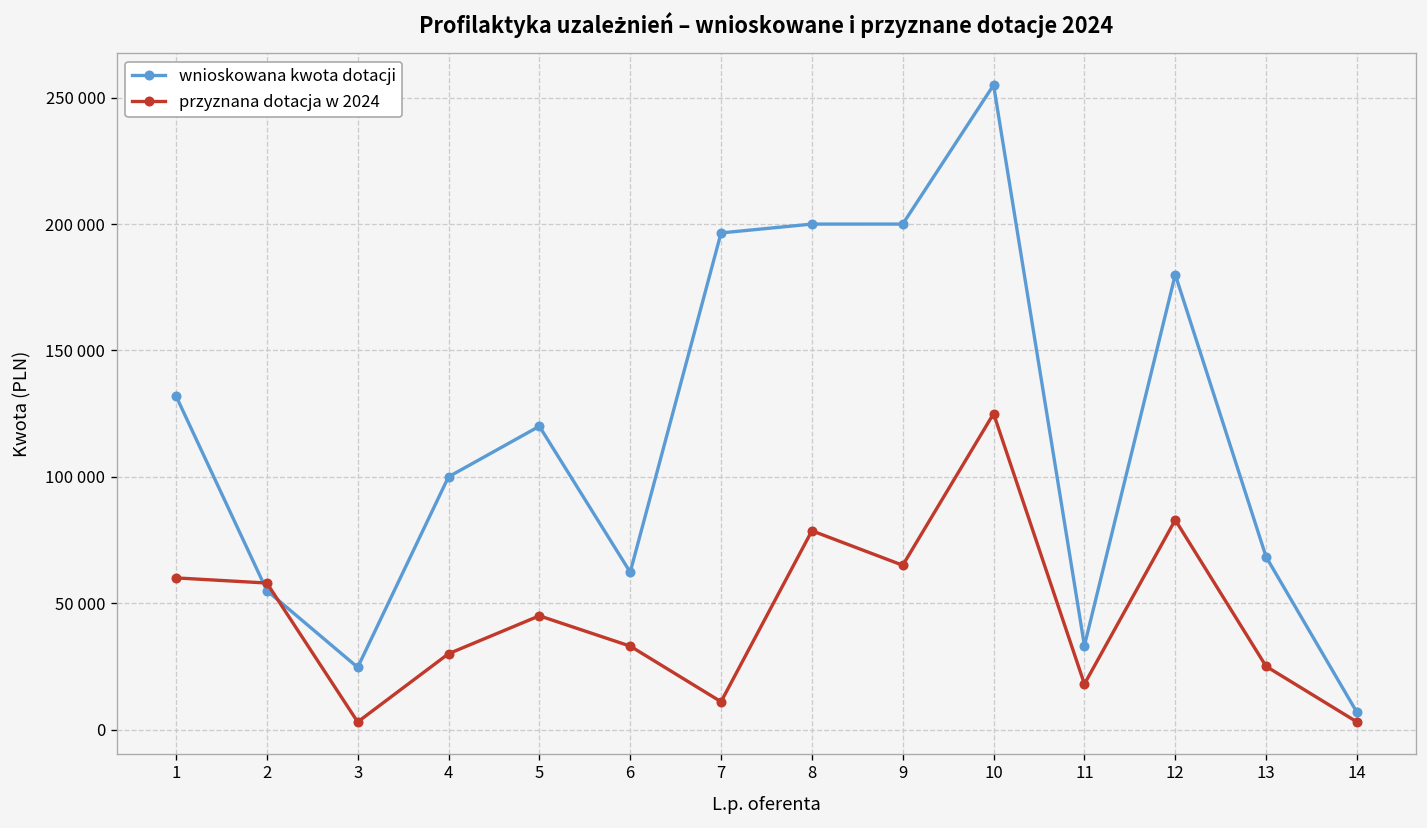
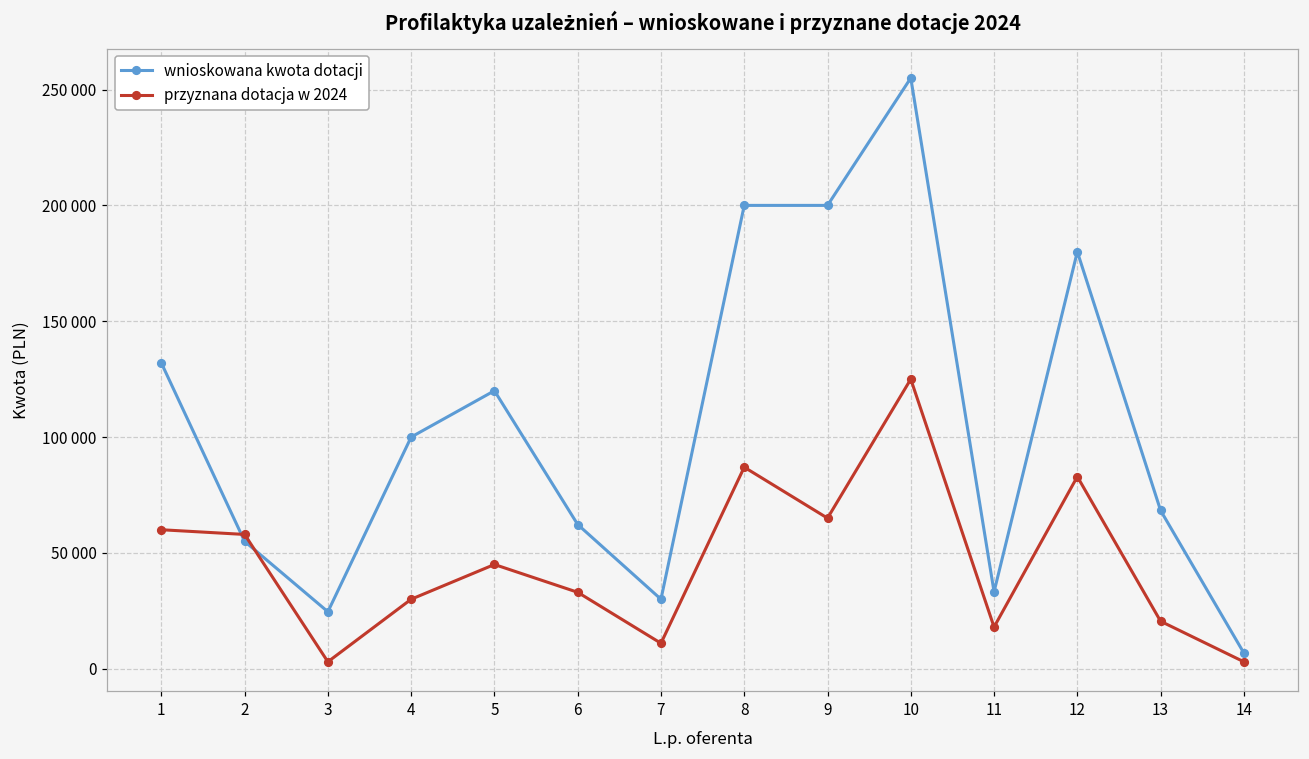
  {
    "wnioskowana kwota dotacji": {
      "1": 132000,
      "2": 55000,
      "3": 25000,
      "4": 100000,
      "5": 120000,
      "6": 62000,
-     "7": 196000,
+     "7": 30000,
      "8": 200000,
      "9": 200000,
      "10": 255000,
      "11": 33000,
      "12": 180000,
      "13": 68000,
      "14": 7000
    },
    "przyznana dotacja w 2024": {
      "1": 60000,
      "2": 58000,
      "3": 3000,
      "4": 30000,
      "5": 45000,
      "6": 33000,
      "7": 11000,
-     "8": 79000,
+     "8": 87000,
      "9": 65000,
      "10": 125000,
      "11": 18000,
      "12": 83000,
-     "13": 25000,
+     "13": 20000,
      "14": 3000
    }
  }
